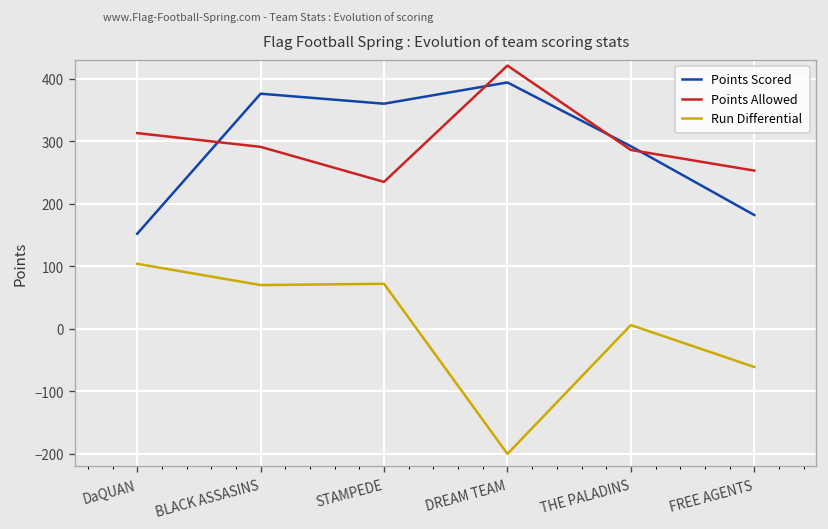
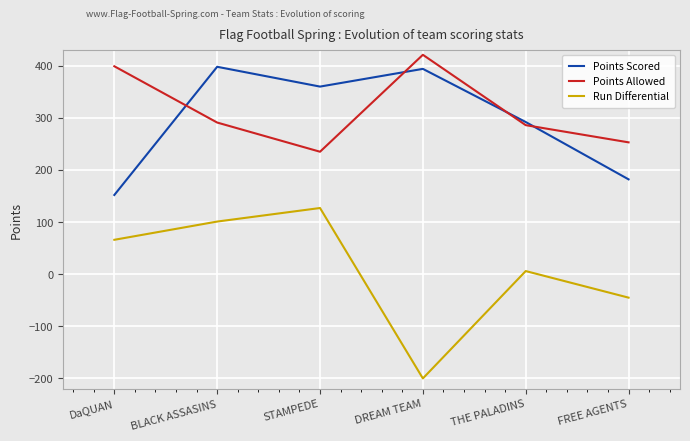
  {
    "Points Scored": {
      "DaQUAN": 150,
-     "BLACK ASSASINS": 380,
+     "BLACK ASSASINS": 400,
      "STAMPEDE": 360,
      "DREAM TEAM": 390,
      "THE PALADINS": 290,
      "FREE AGENTS": 180
    },
    "Points Allowed": {
-     "DaQUAN": 310,
+     "DaQUAN": 400,
      "BLACK ASSASINS": 290,
      "STAMPEDE": 240,
      "DREAM TEAM": 420,
      "THE PALADINS": 290,
      "FREE AGENTS": 250
    },
    "Run Differential": {
-     "DaQUAN": 100,
-     "BLACK ASSASINS": 70,
-     "STAMPEDE": 70,
+     "DaQUAN": 70,
+     "BLACK ASSASINS": 100,
+     "STAMPEDE": 130,
      "DREAM TEAM": -200,
      "THE PALADINS": 10,
-     "FREE AGENTS": -60
+     "FREE AGENTS": -50
    }
  }
